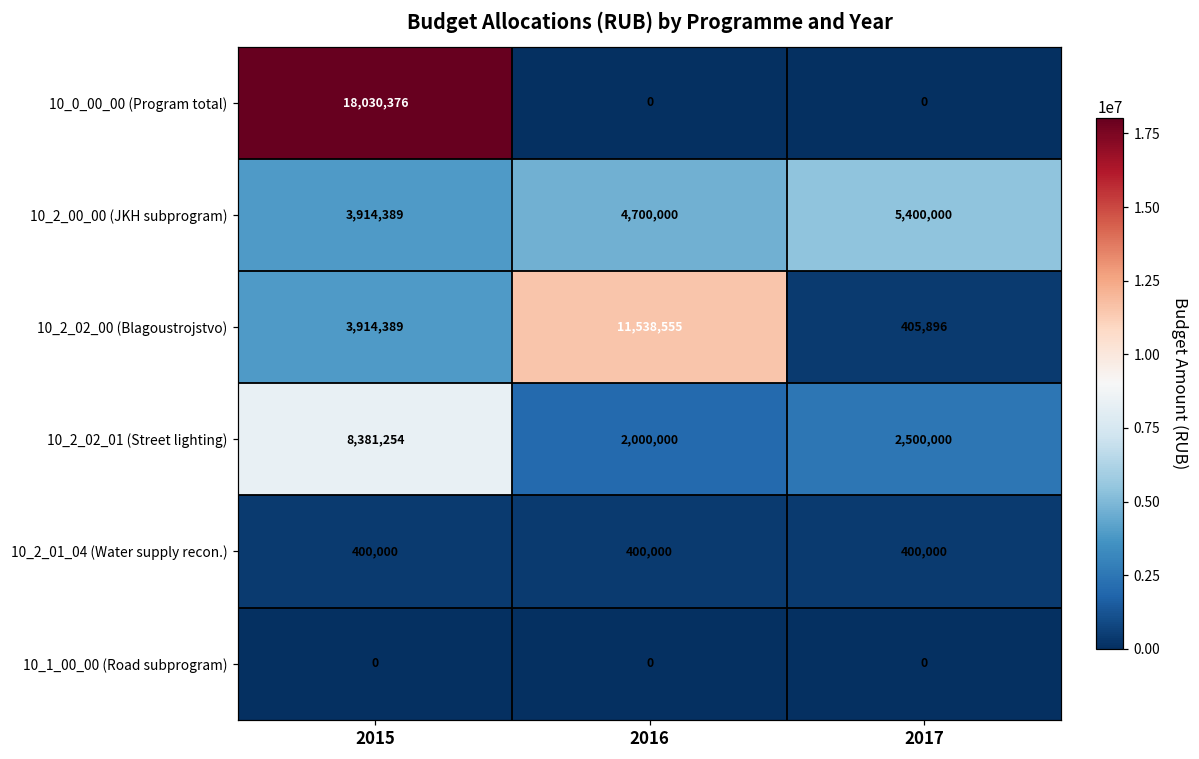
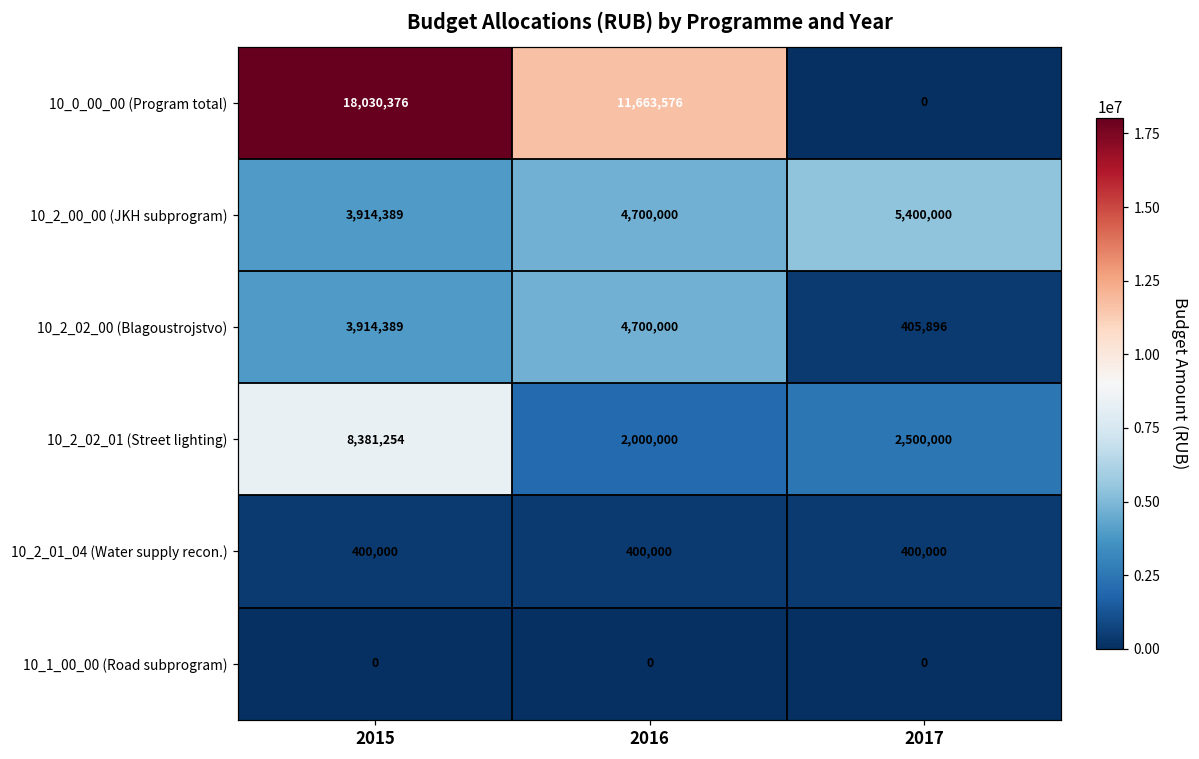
  {
    "10_0_00_00 (Program total)": {
      "2015": "18,030,376",
-     "2016": "0",
+     "2016": "11,663,576",
      "2017": "0"
    },
    "10_2_00_00 (JKH subprogram)": {
      "2015": "3,914,389",
      "2016": "4,700,000",
      "2017": "5,400,000"
    },
    "10_2_02_00 (Blagoustrojstvo)": {
      "2015": "3,914,389",
-     "2016": "11,538,555",
+     "2016": "4,700,000",
      "2017": "405,896"
    },
    "10_2_02_01 (Street lighting)": {
      "2015": "8,381,254",
      "2016": "2,000,000",
      "2017": "2,500,000"
    },
    "10_2_01_04 (Water supply recon.)": {
      "2015": "400,000",
      "2016": "400,000",
      "2017": "400,000"
    },
    "10_1_00_00 (Road subprogram)": {
      "2015": "0",
      "2016": "0",
      "2017": "0"
    }
  }
